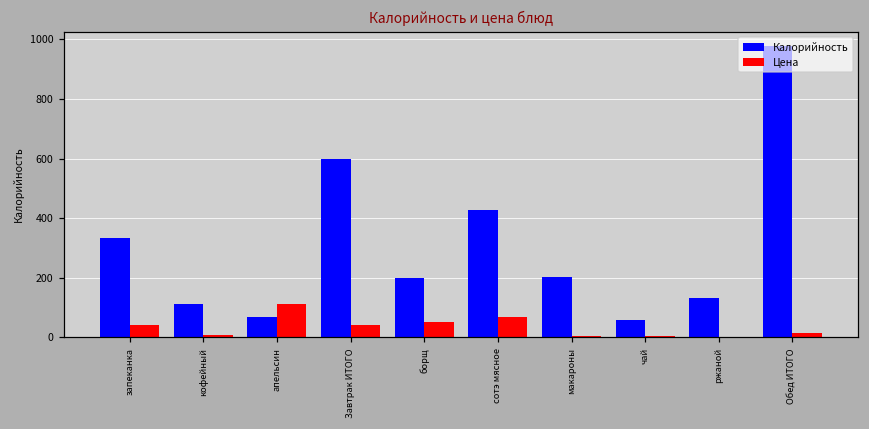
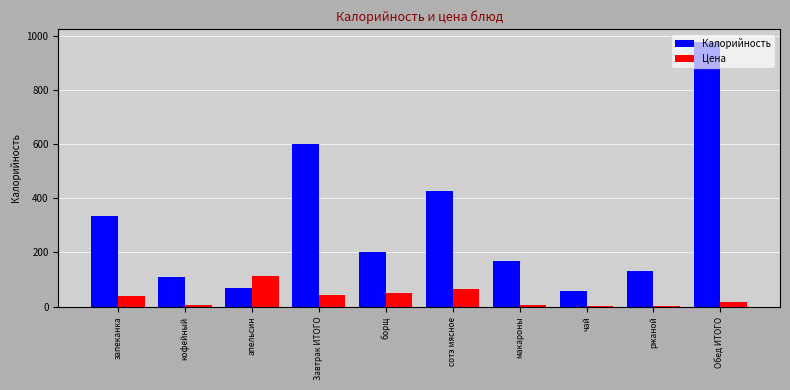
  {
    "Калорийность": {
      "запеканка": 330,
      "кофейный": 110,
      "апельсин": 70,
      "Завтрак ИТОГО": 600,
      "борщ": 200,
      "сотэ мясное": 430,
-     "макароны": 200,
+     "макароны": 170,
      "чай": 60,
      "ржаной": 130
    },
    "Цена": {
      "запеканка": 40,
      "апельсин": 110,
      "Завтрак ИТОГО": 40,
      "борщ": 50,
      "сотэ мясное": 70,
      "Обед ИТОГО": 20
    }
  }
